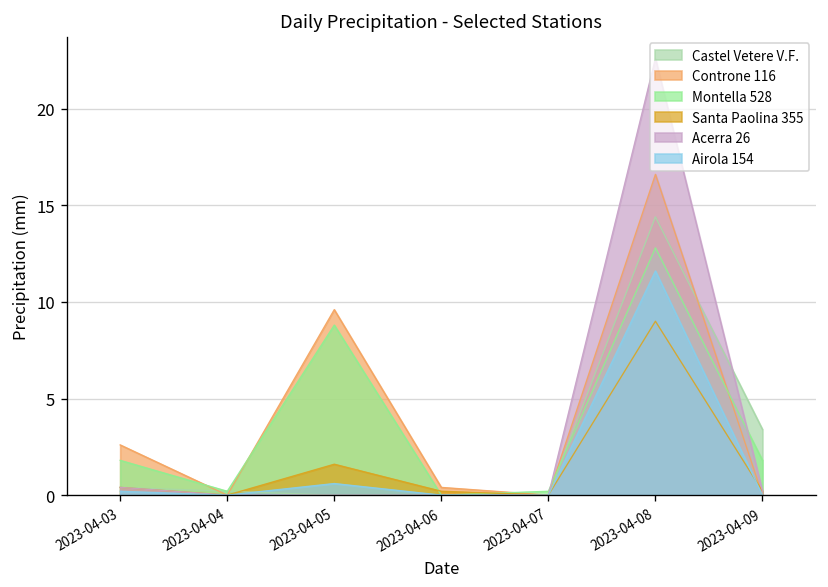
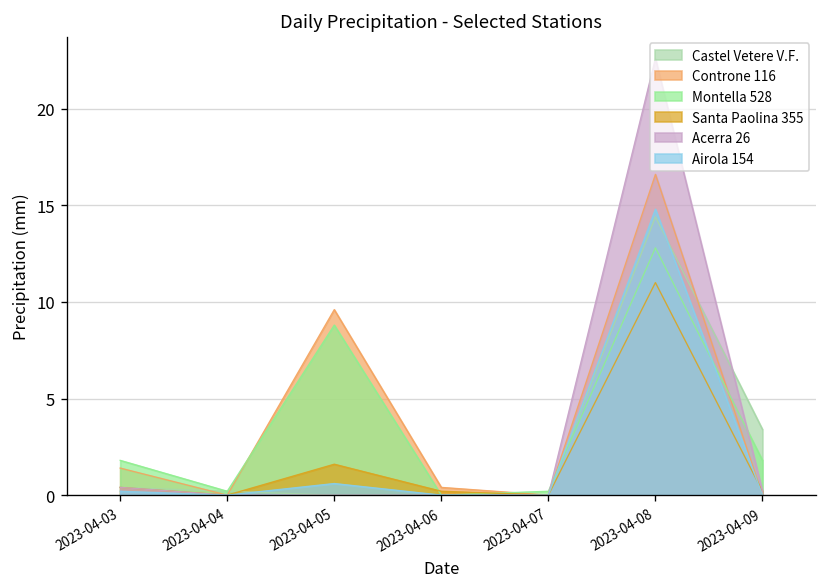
  {
    "Controne 116": {
-     "2023-04-03": 2.6,
+     "2023-04-03": 1.4,
      "2023-04-05": 9.6,
      "2023-04-06": 0.4,
      "2023-04-08": 16.6
    },
    "Santa Paolina 355": {
      "2023-04-05": 1.6,
      "2023-04-06": 0.2,
-     "2023-04-08": 9
+     "2023-04-08": 11
    },
    "Airola 154": {
      "2023-04-03": 0.2,
      "2023-04-05": 0.6,
-     "2023-04-08": 11.6
+     "2023-04-08": 14.8
    }
  }
